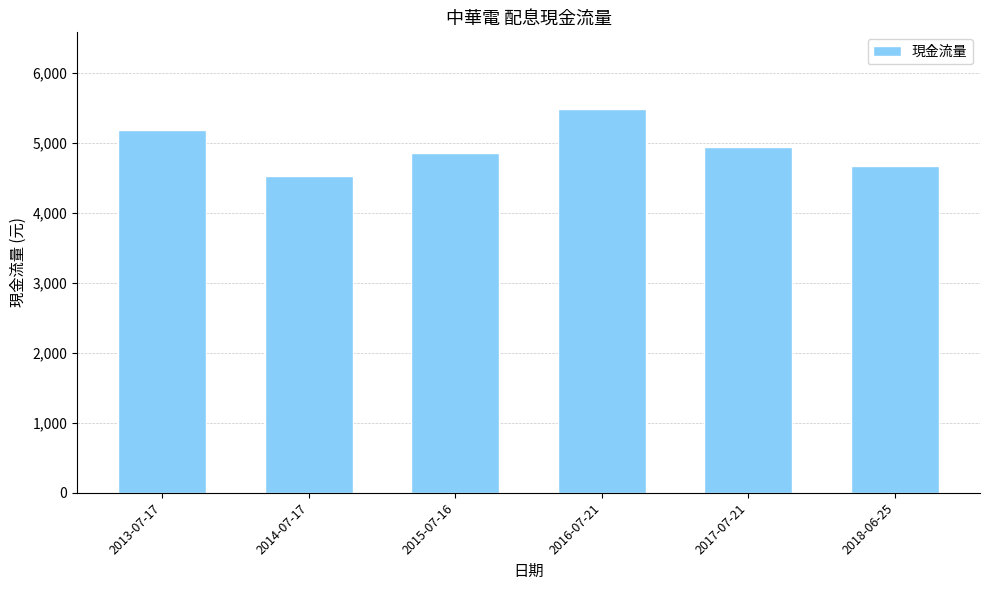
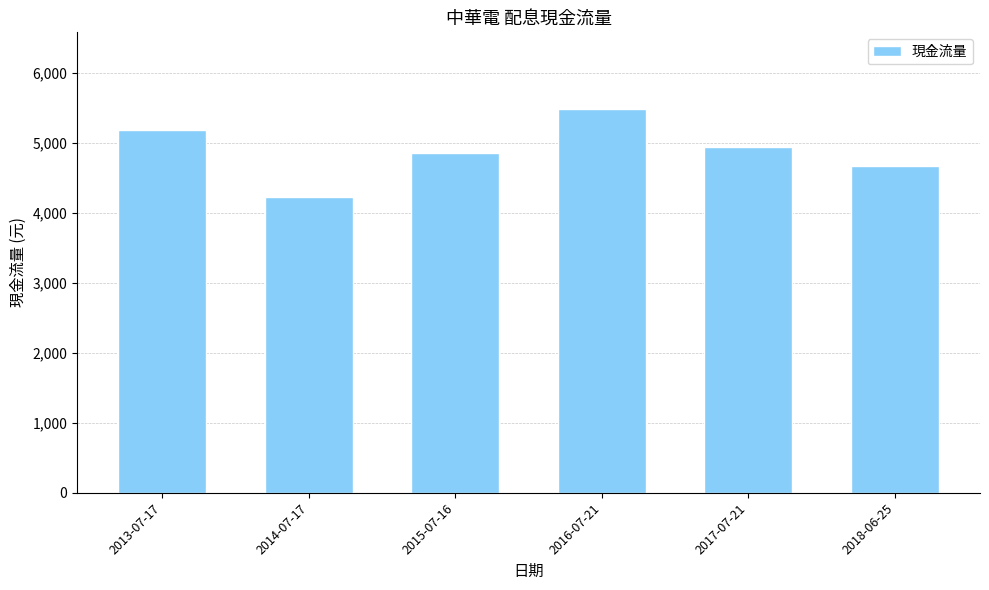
  {
    "2013-07-17": "5,200",
-   "2014-07-17": "4,500",
+   "2014-07-17": "4,200",
    "2015-07-16": "4,900",
    "2016-07-21": "5,500",
    "2017-07-21": "4,900",
    "2018-06-25": "4,700"
  }
